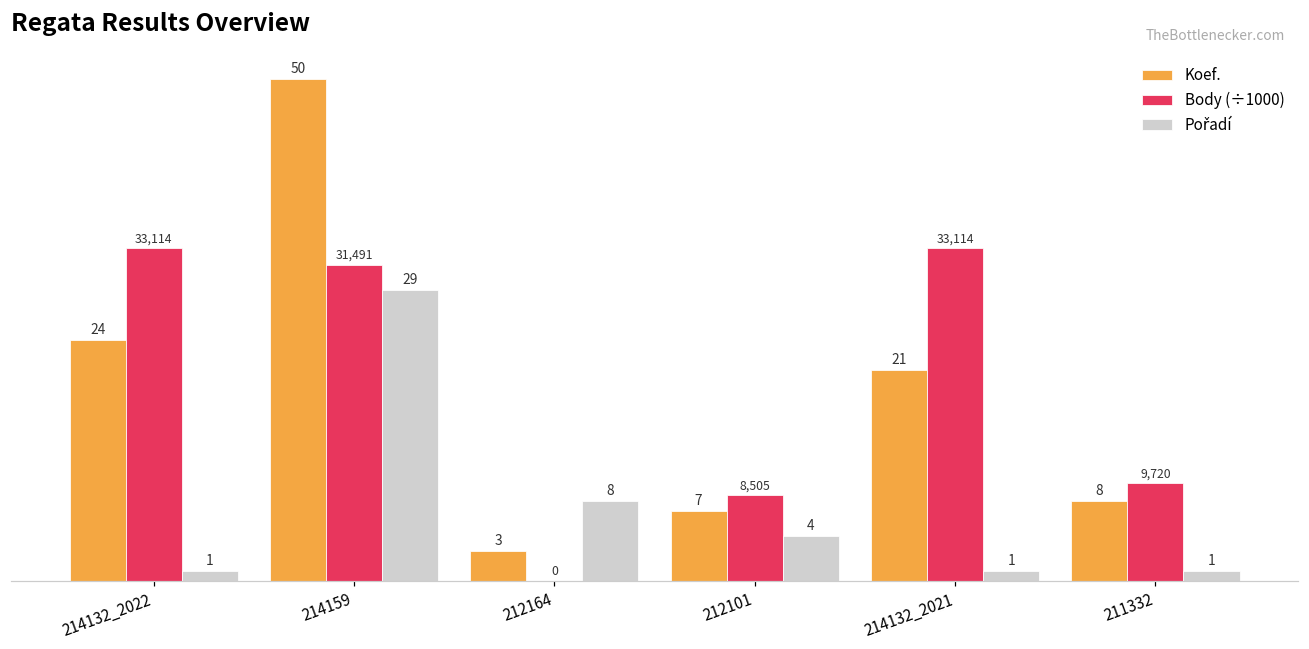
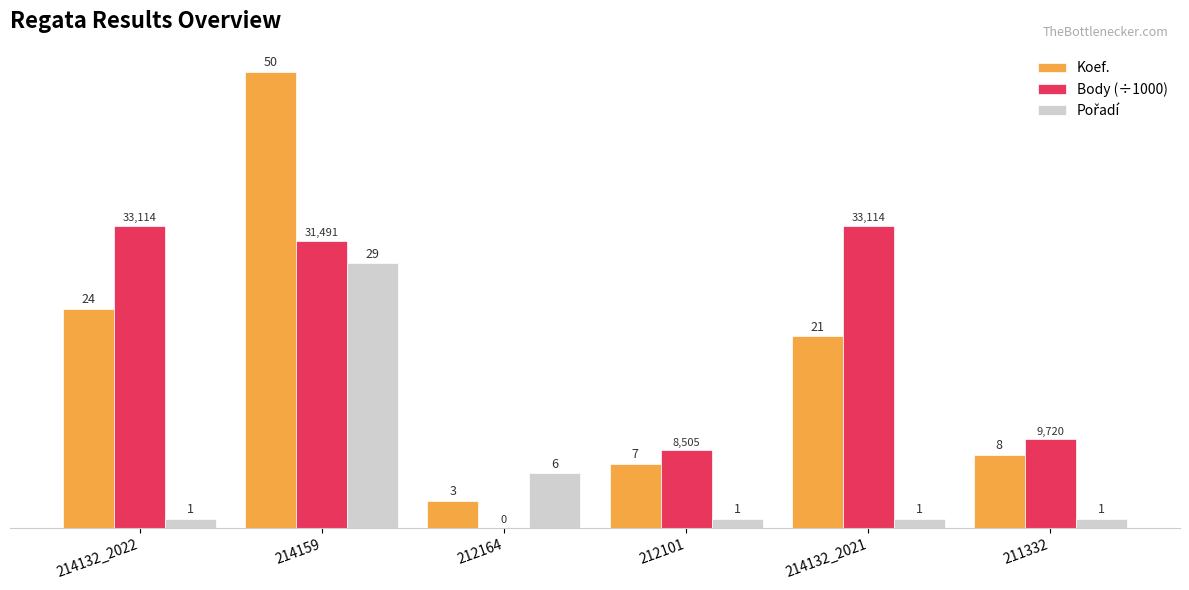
  {
    "Koef.": {
      "214132_2022": 24,
      "214159": 50,
      "212164": 3,
      "212101": 7,
      "214132_2021": 21,
      "211332": 8
    },
    "Body (÷1000)": {
      "212164": 0
    },
    "Pořadí": {
      "214132_2022": 1,
      "214159": 29,
-     "212164": 8,
-     "212101": 4,
+     "212164": 6,
+     "212101": 1,
      "214132_2021": 1,
      "211332": 1
    }
  }
